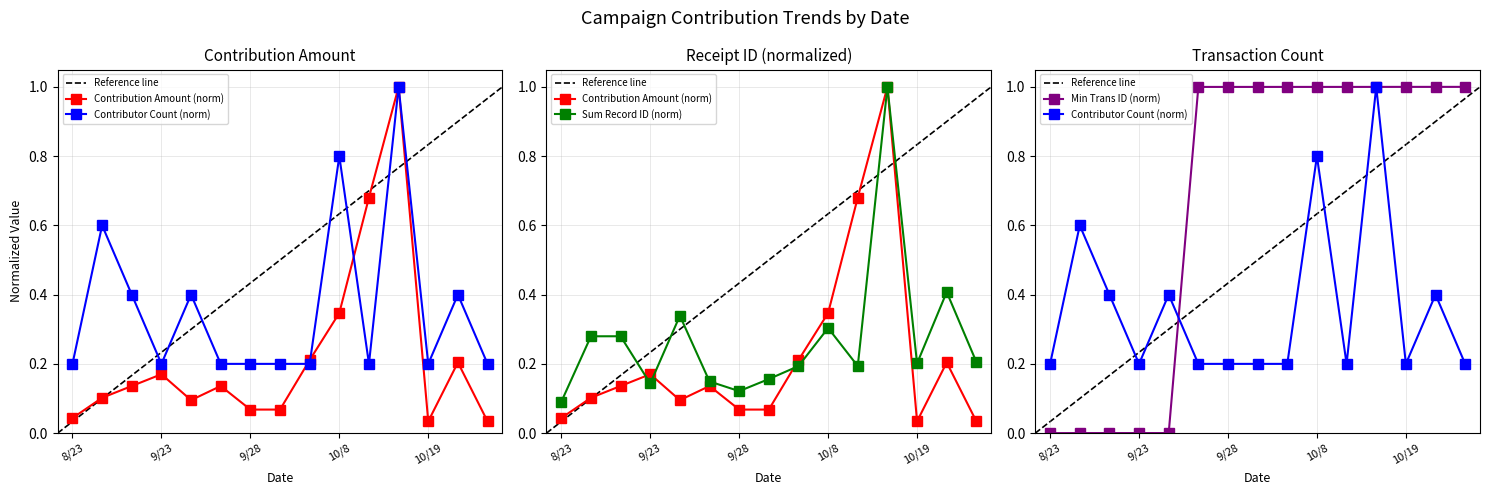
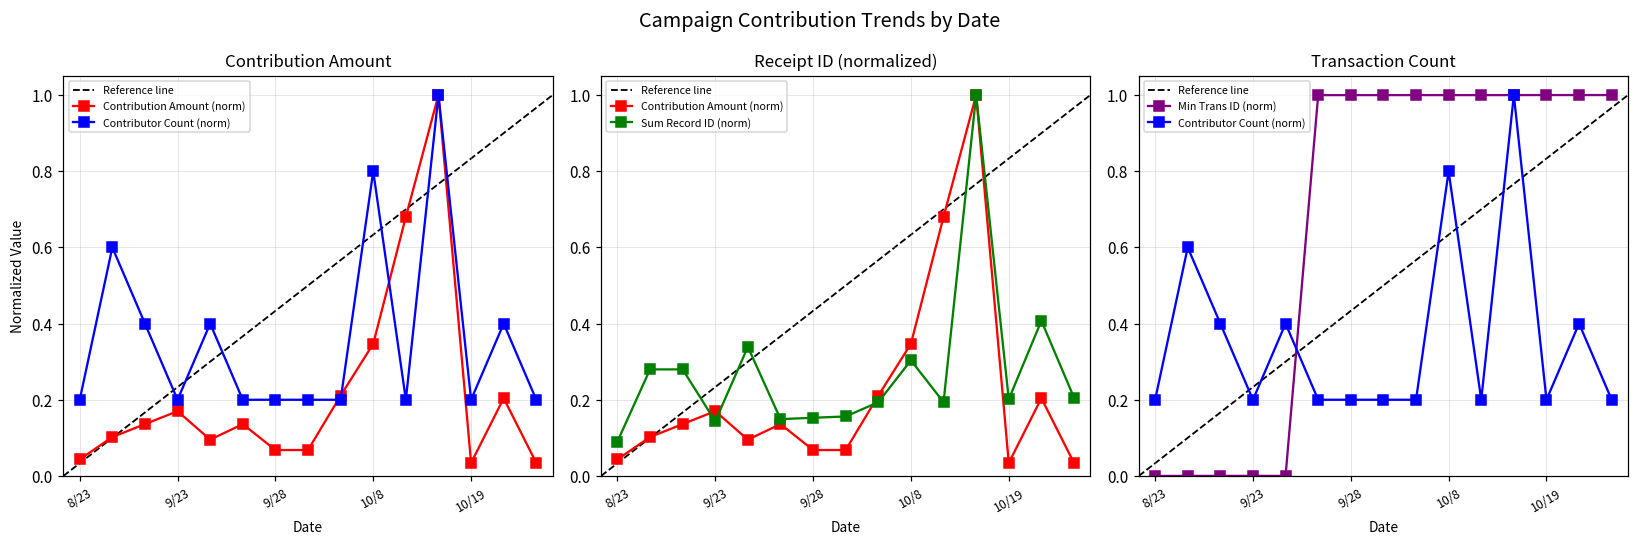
  {
    "Contribution Amount": {
      "Contribution Amount (norm)": {
        "8/23": 0.04,
        "9/23": 0.17,
        "9/28": 0.07,
        "10/8": 0.35,
        "10/19": 0.03
      },
      "Contributor Count (norm)": {
        "8/23": 0.20,
        "9/23": 0.20,
        "9/28": 0.20,
        "10/8": 0.80,
        "10/19": 0.20
      }
    },
    "Receipt ID (normalized)": {
      "Contribution Amount (norm)": {
        "8/23": 0.04,
        "9/23": 0.17,
        "9/28": 0.07,
        "10/8": 0.35,
        "10/19": 0.03
      },
      "Sum Record ID (norm)": {
        "8/23": 0.09,
        "9/23": 0.14,
-       "9/28": 0.12,
+       "9/28": 0.15,
        "10/8": 0.30,
        "10/19": 0.20
      }
    },
    "Transaction Count": {
      "Min Trans ID (norm)": {
        "8/23": 0.00,
        "9/23": 0.00,
        "9/28": 1.00,
        "10/8": 1.00,
        "10/19": 1.00
      },
      "Contributor Count (norm)": {
        "8/23": 0.20,
        "9/23": 0.20,
        "9/28": 0.20,
        "10/8": 0.80,
        "10/19": 0.20
      }
    }
  }
